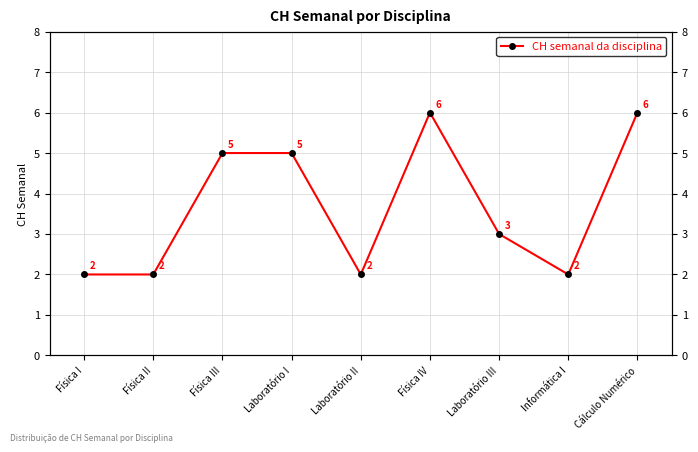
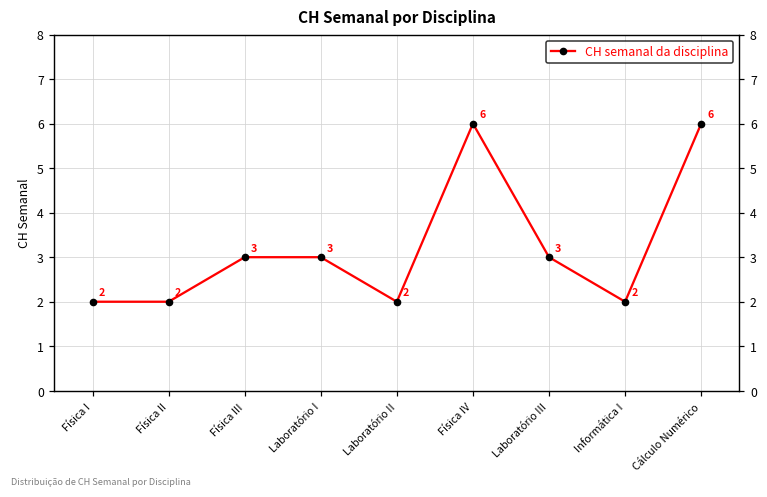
  {
    "Física I": 2,
    "Física II": 2,
-   "Física III": 5,
-   "Laboratório I": 5,
+   "Física III": 3,
+   "Laboratório I": 3,
    "Laboratório II": 2,
    "Física IV": 6,
    "Laboratório III": 3,
    "Informática I": 2,
    "Cálculo Numérico": 6
  }
